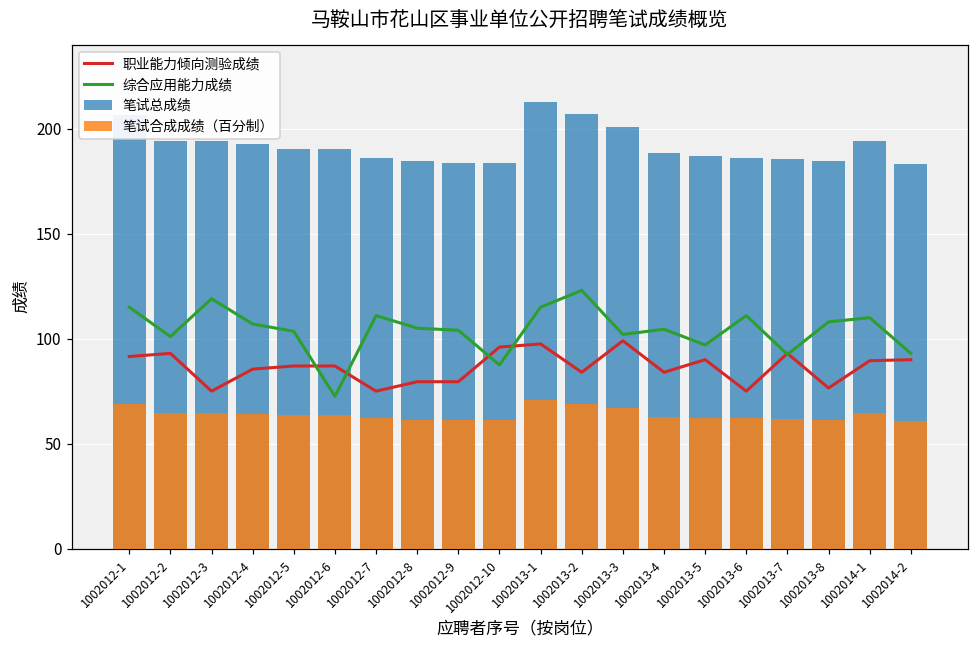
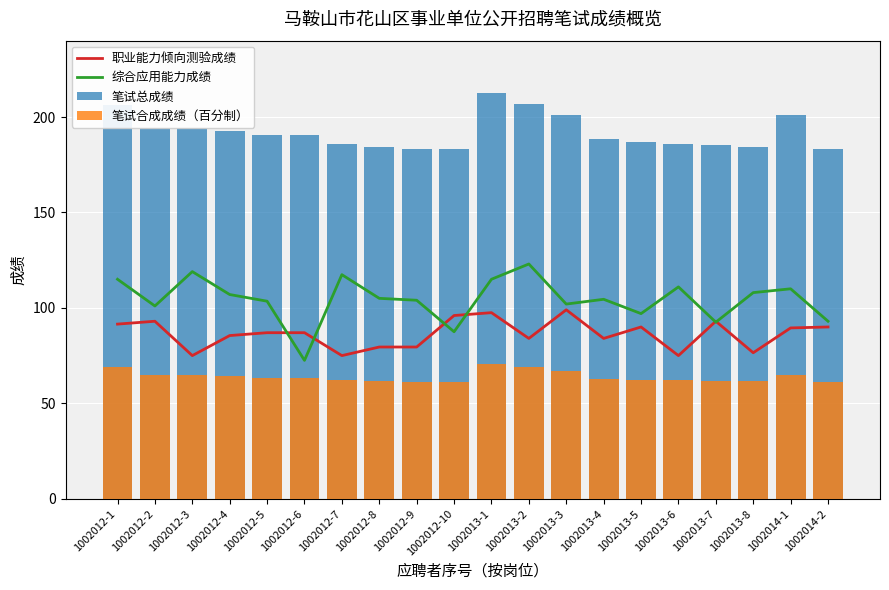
  {
    "职业能力倾向测验成绩": {
      "1002012-1": 92,
      "1002012-2": 93,
      "1002012-3": 75,
      "1002012-4": 86,
      "1002012-5": 87,
      "1002012-6": 87,
      "1002012-7": 75,
      "1002012-8": 80,
      "1002012-9": 80,
      "1002012-10": 96,
      "1002013-1": 98,
      "1002013-2": 84,
      "1002013-3": 99,
      "1002013-4": 84,
      "1002013-5": 90,
      "1002013-6": 75,
      "1002013-8": 77,
      "1002014-1": 90,
      "1002014-2": 90
    },
    "笔试总成绩": {
      "1002012-2": 194,
      "1002012-3": 194,
      "1002012-4": 193,
      "1002012-5": 191,
      "1002012-6": 191,
      "1002012-7": 186,
      "1002012-8": 185,
      "1002012-9": 184,
      "1002012-10": 184,
      "1002013-1": 213,
      "1002013-2": 207,
      "1002013-3": 201,
      "1002013-4": 189,
      "1002013-5": 187,
      "1002013-6": 186,
      "1002013-7": 186,
      "1002013-8": 185,
-     "1002014-1": 194,
+     "1002014-1": 201,
      "1002014-2": 183
    },
    "综合应用能力成绩": {
      "1002012-1": 115,
      "1002012-2": 101,
      "1002012-3": 119,
      "1002012-4": 107,
      "1002012-5": 104,
      "1002012-6": 73,
-     "1002012-7": 111,
+     "1002012-7": 117,
      "1002012-8": 105,
      "1002012-9": 104,
      "1002012-10": 88,
      "1002013-1": 115,
      "1002013-2": 123,
      "1002013-3": 102,
      "1002013-4": 105,
      "1002013-5": 97,
      "1002013-6": 111,
      "1002013-8": 108,
      "1002014-1": 110,
      "1002014-2": 93
    }
  }
